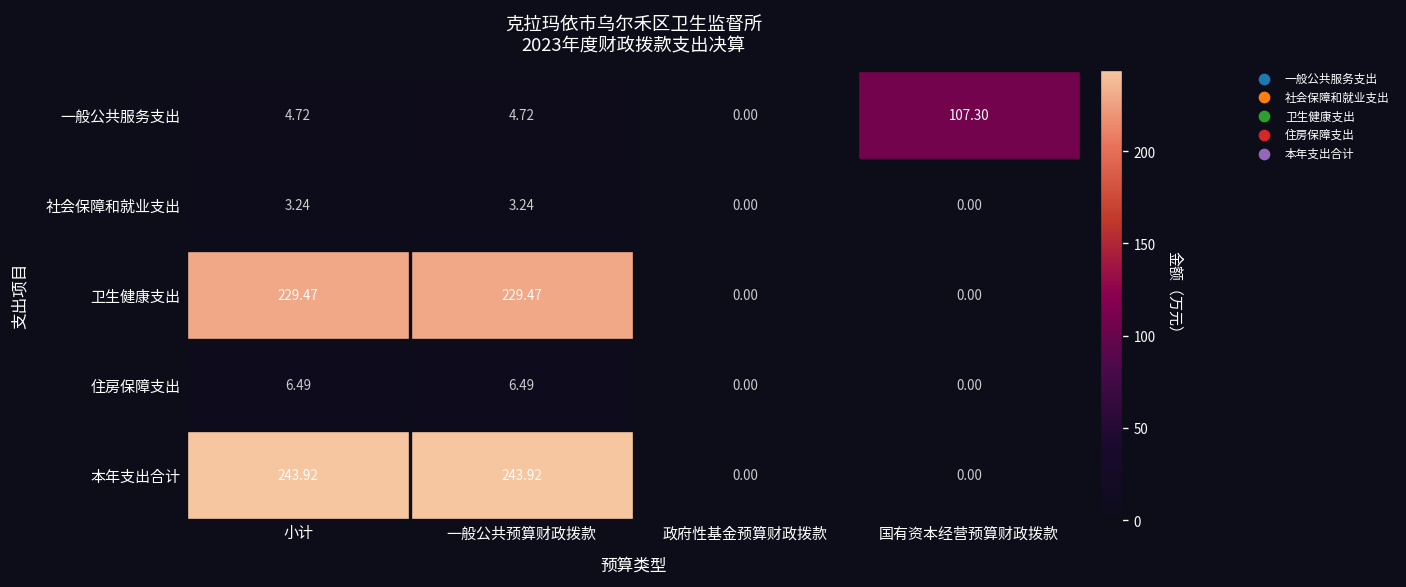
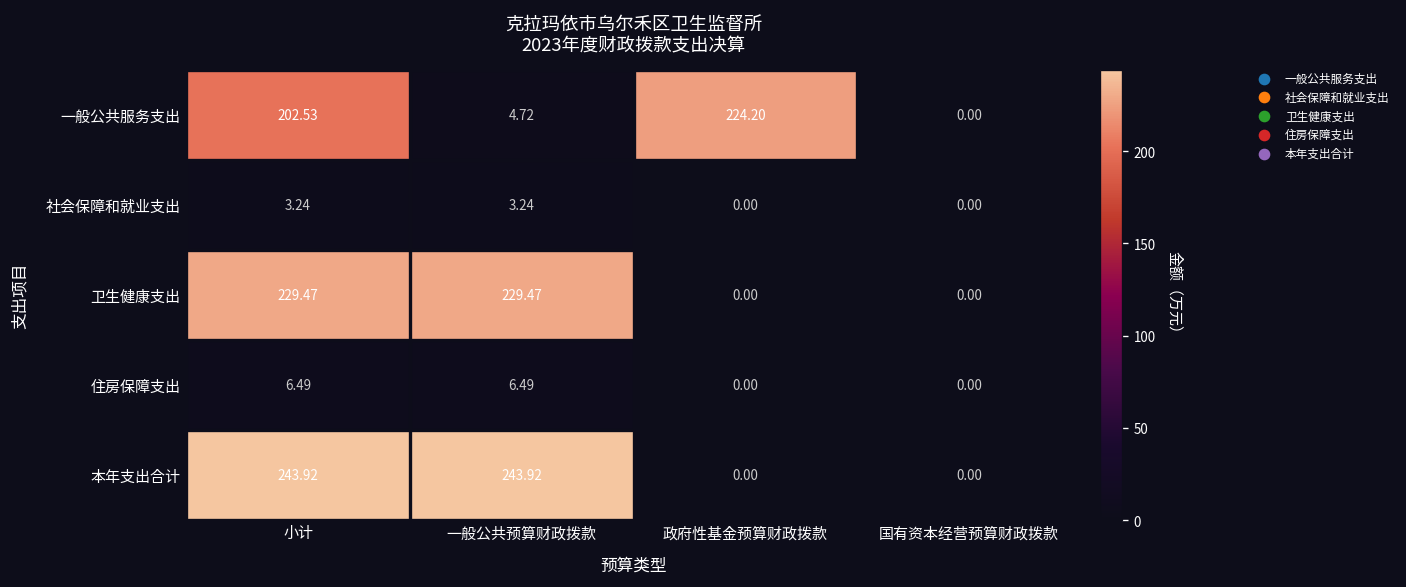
  {
    "一般公共服务支出": {
-     "小计": 4.72,
+     "小计": 202.53,
      "一般公共预算财政拨款": 4.72,
-     "政府性基金预算财政拨款": 0.00,
-     "国有资本经营预算财政拨款": 107.30
+     "政府性基金预算财政拨款": 224.20,
+     "国有资本经营预算财政拨款": 0.00
    },
    "社会保障和就业支出": {
      "小计": 3.24,
      "一般公共预算财政拨款": 3.24,
      "政府性基金预算财政拨款": 0.00,
      "国有资本经营预算财政拨款": 0.00
    },
    "卫生健康支出": {
      "小计": 229.47,
      "一般公共预算财政拨款": 229.47,
      "政府性基金预算财政拨款": 0.00,
      "国有资本经营预算财政拨款": 0.00
    },
    "住房保障支出": {
      "小计": 6.49,
      "一般公共预算财政拨款": 6.49,
      "政府性基金预算财政拨款": 0.00,
      "国有资本经营预算财政拨款": 0.00
    },
    "本年支出合计": {
      "小计": 243.92,
      "一般公共预算财政拨款": 243.92,
      "政府性基金预算财政拨款": 0.00,
      "国有资本经营预算财政拨款": 0.00
    }
  }
